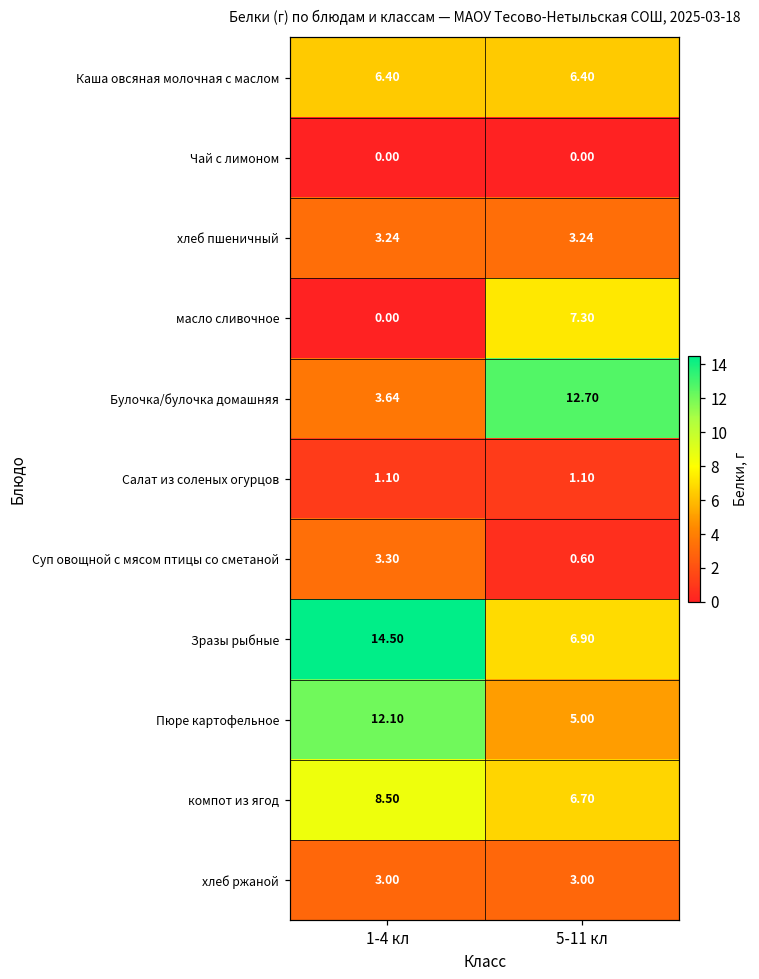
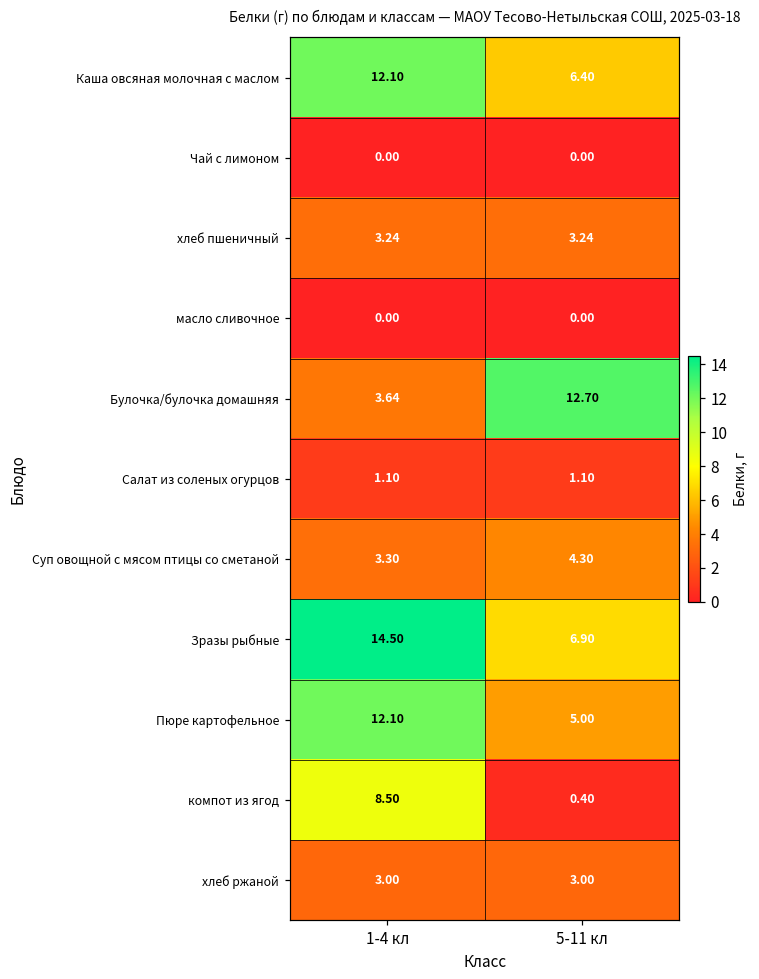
  {
    "Каша овсяная молочная с маслом": {
-     "1-4 кл": 6.40,
+     "1-4 кл": 12.10,
      "5-11 кл": 6.40
    },
    "Чай с лимоном": {
      "1-4 кл": 0.00,
      "5-11 кл": 0.00
    },
    "хлеб пшеничный": {
      "1-4 кл": 3.24,
      "5-11 кл": 3.24
    },
    "масло сливочное": {
      "1-4 кл": 0.00,
-     "5-11 кл": 7.30
+     "5-11 кл": 0.00
    },
    "Булочка/булочка домашняя": {
      "1-4 кл": 3.64,
      "5-11 кл": 12.70
    },
    "Салат из соленых огурцов": {
      "1-4 кл": 1.10,
      "5-11 кл": 1.10
    },
    "Суп овощной с мясом птицы со сметаной": {
      "1-4 кл": 3.30,
-     "5-11 кл": 0.60
+     "5-11 кл": 4.30
    },
    "Зразы рыбные": {
      "1-4 кл": 14.50,
      "5-11 кл": 6.90
    },
    "Пюре картофельное": {
      "1-4 кл": 12.10,
      "5-11 кл": 5.00
    },
    "компот из ягод": {
      "1-4 кл": 8.50,
-     "5-11 кл": 6.70
+     "5-11 кл": 0.40
    },
    "хлеб ржаной": {
      "1-4 кл": 3.00,
      "5-11 кл": 3.00
    }
  }
